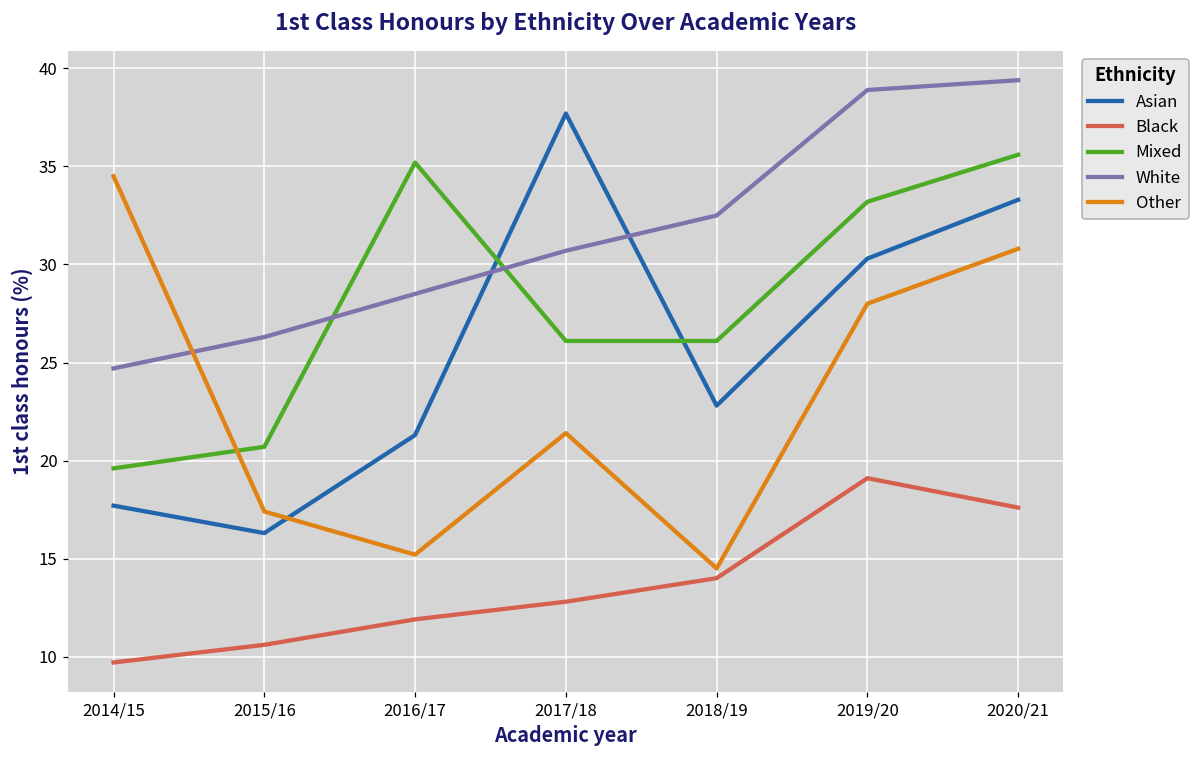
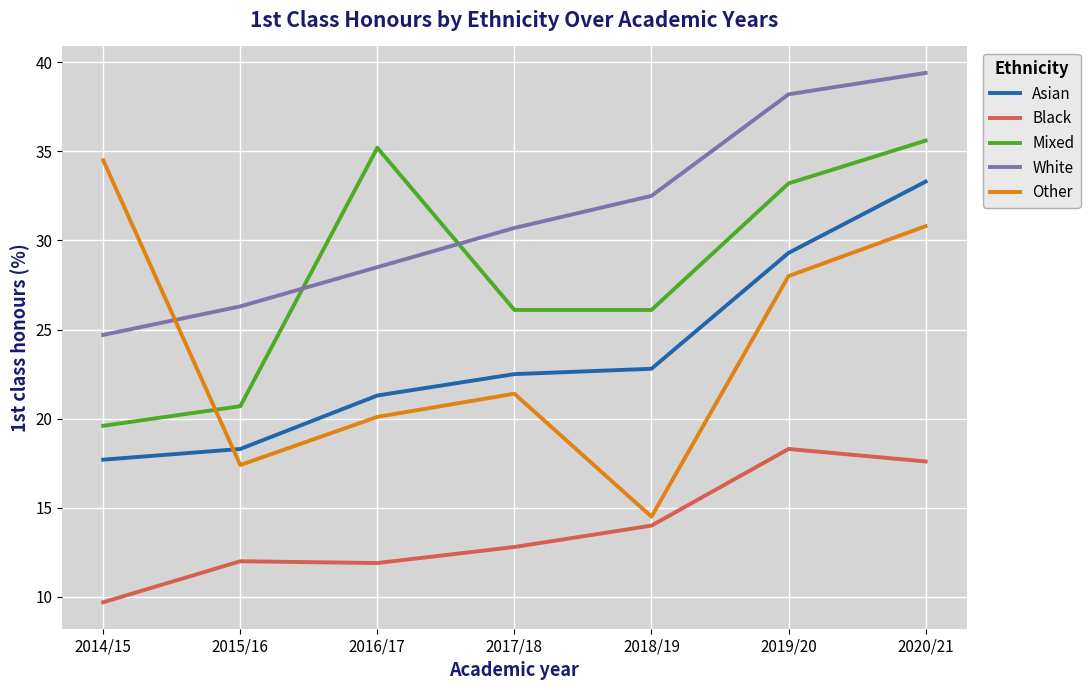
  {
    "Asian": {
      "2014/15": 17.7,
-     "2015/16": 16.3,
+     "2015/16": 18.3,
      "2016/17": 21.3,
-     "2017/18": 37.7,
+     "2017/18": 22.5,
      "2018/19": 22.8,
-     "2019/20": 30.3,
+     "2019/20": 29.3,
      "2020/21": 33.3
    },
    "Black": {
      "2014/15": 9.7,
-     "2015/16": 10.6,
+     "2015/16": 12.0,
      "2016/17": 11.9,
      "2017/18": 12.8,
      "2018/19": 14.0,
-     "2019/20": 19.1,
+     "2019/20": 18.3,
      "2020/21": 17.6
    },
    "Mixed": {
      "2014/15": 19.6,
      "2015/16": 20.7,
      "2016/17": 35.2,
      "2017/18": 26.1,
      "2018/19": 26.1,
      "2019/20": 33.2,
      "2020/21": 35.6
    },
    "White": {
      "2014/15": 24.7,
      "2015/16": 26.3,
      "2016/17": 28.5,
      "2017/18": 30.7,
      "2018/19": 32.5,
-     "2019/20": 38.9,
+     "2019/20": 38.2,
      "2020/21": 39.4
    },
    "Other": {
      "2014/15": 34.5,
      "2015/16": 17.4,
-     "2016/17": 15.2,
+     "2016/17": 20.1,
      "2017/18": 21.4,
      "2018/19": 14.5,
      "2019/20": 28.0,
      "2020/21": 30.8
    }
  }
